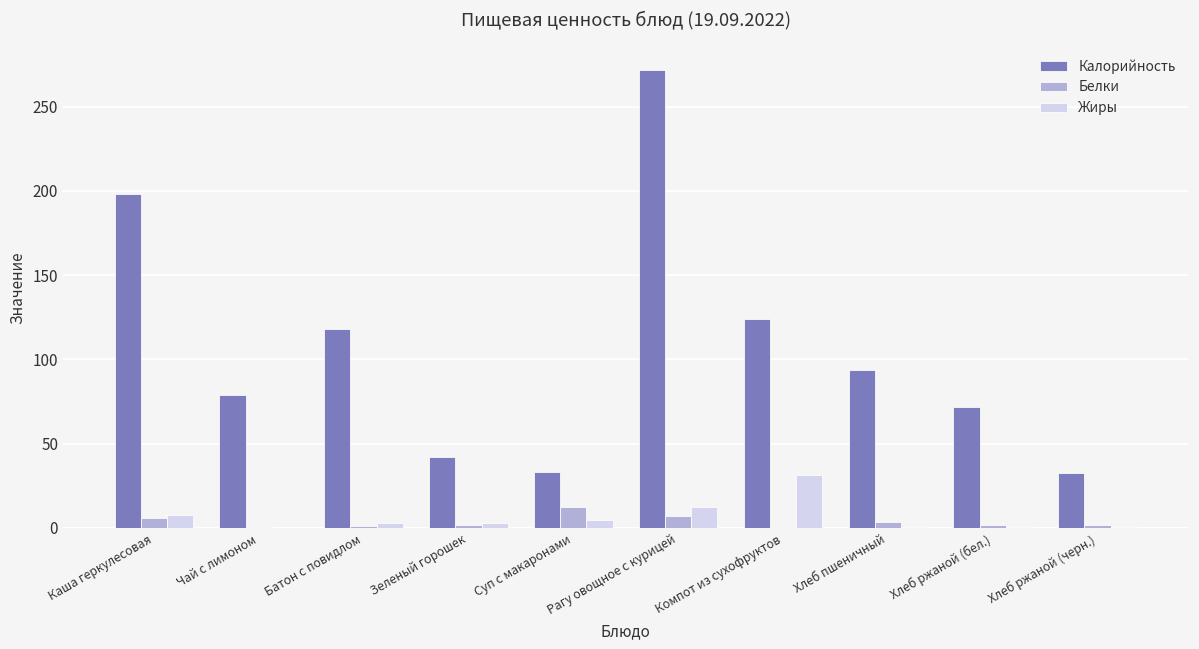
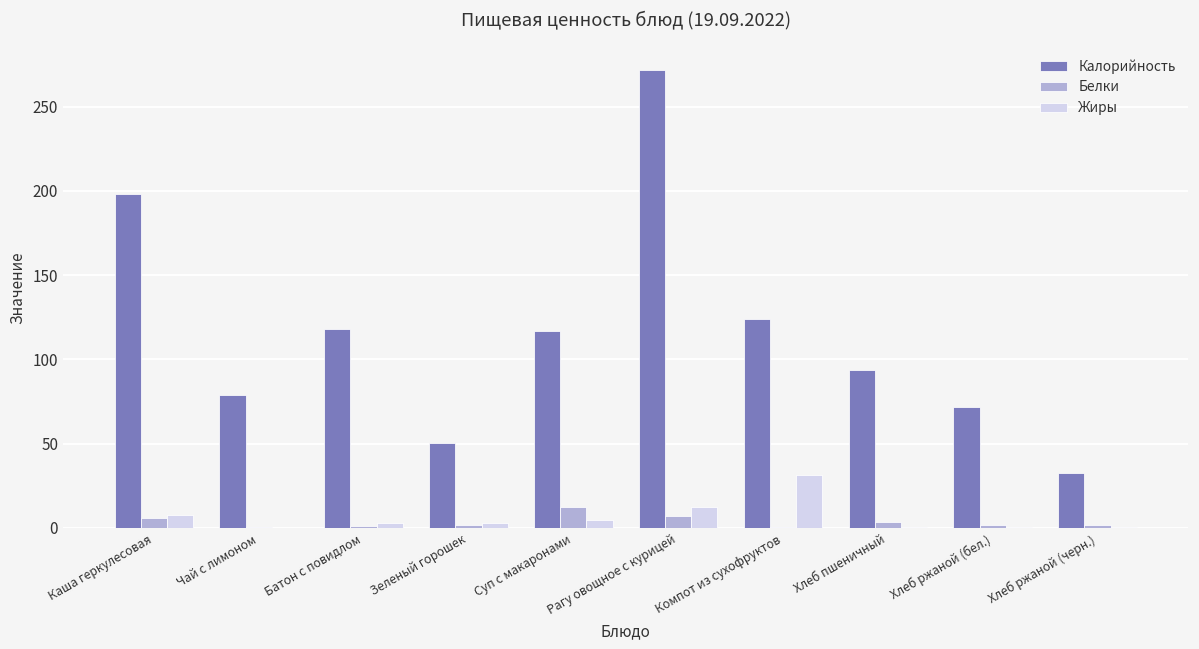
  {
    "Калорийность": {
      "Каша геркулесовая": 198,
      "Чай с лимоном": 79,
      "Батон с повидлом": 118,
-     "Зеленый горошек": 42,
-     "Суп с макаронами": 33,
+     "Зеленый горошек": 50,
+     "Суп с макаронами": 117,
      "Рагу овощное с курицей": 272,
      "Компот из сухофруктов": 124,
      "Хлеб пшеничный": 94,
      "Хлеб ржаной (бел.)": 72,
      "Хлеб ржаной (черн.)": 33
    }
  }
